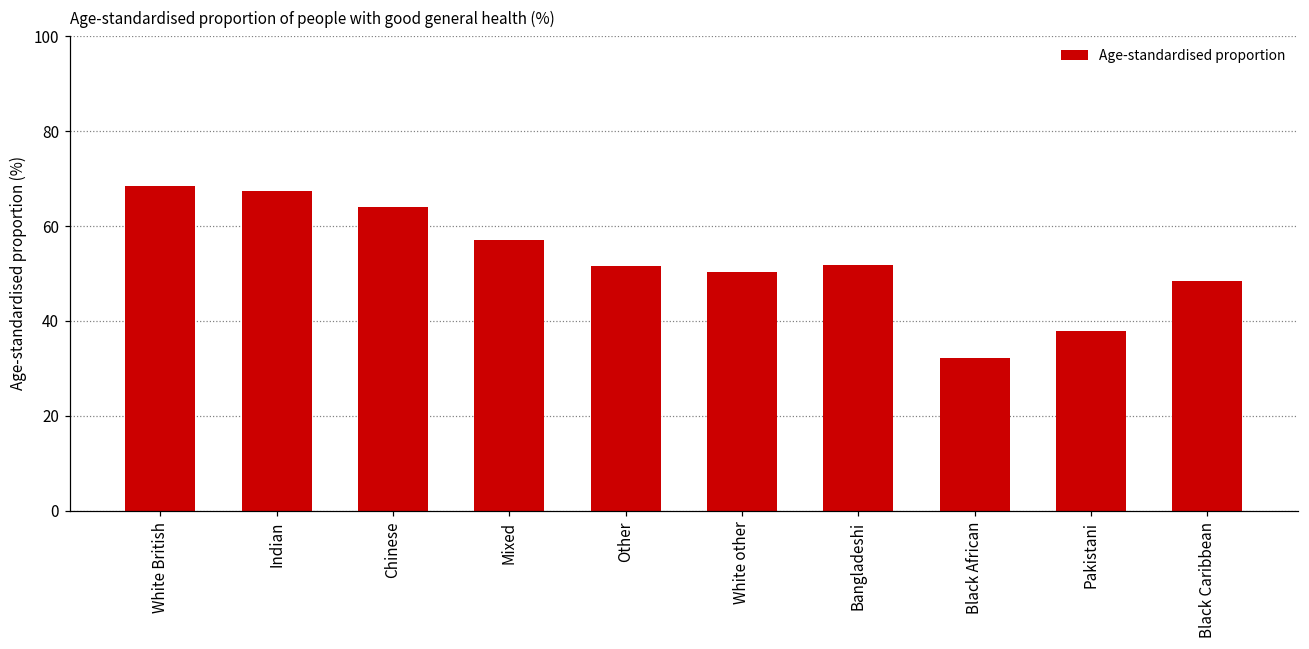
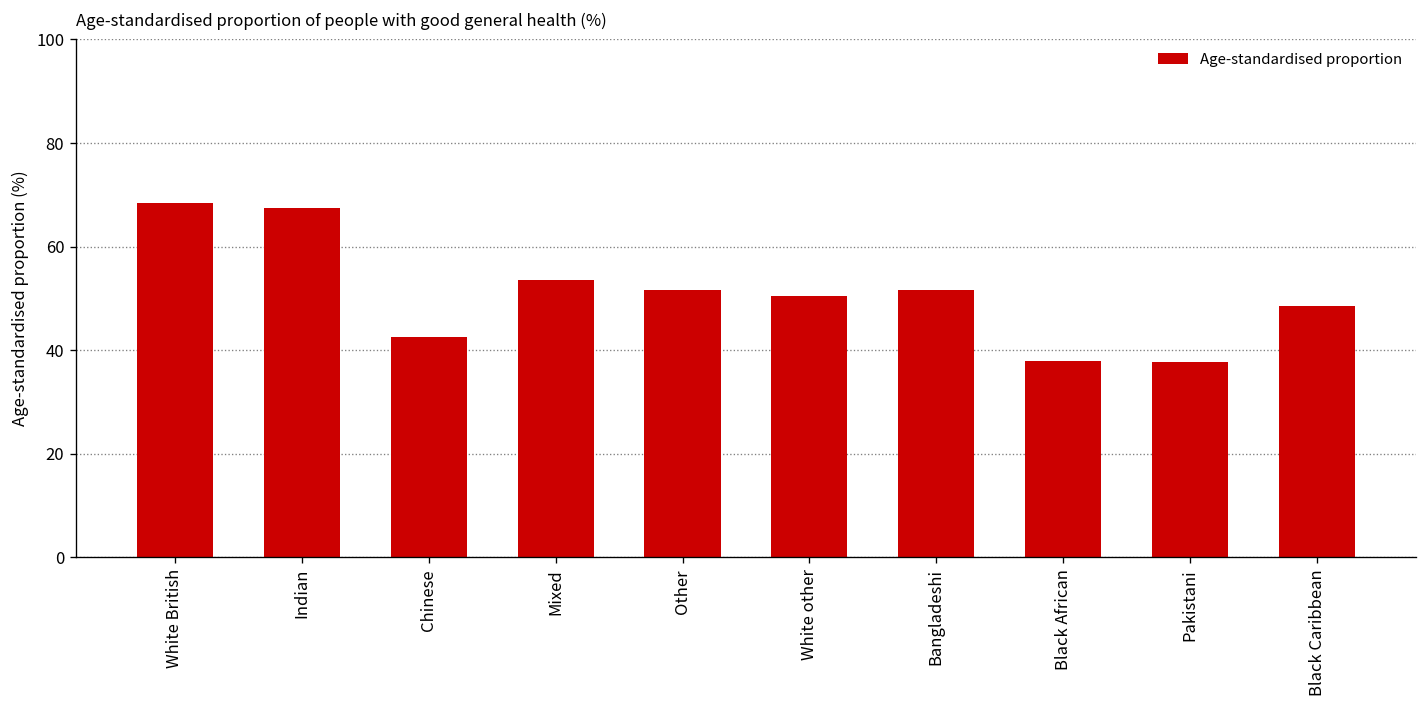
  {
    "White British": 68,
    "Indian": 67,
-   "Chinese": 64,
-   "Mixed": 57,
+   "Chinese": 43,
+   "Mixed": 54,
    "Other": 52,
    "White other": 50,
    "Bangladeshi": 52,
-   "Black African": 32,
+   "Black African": 38,
    "Pakistani": 38,
    "Black Caribbean": 49
  }
